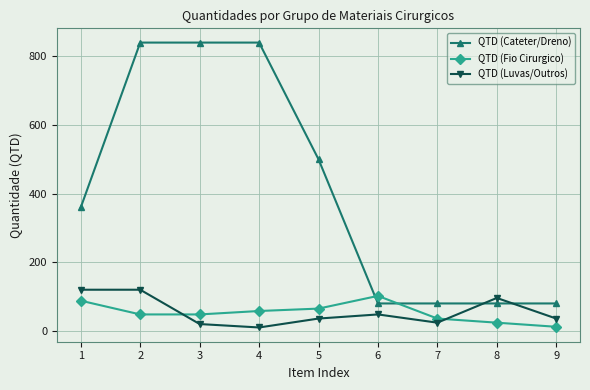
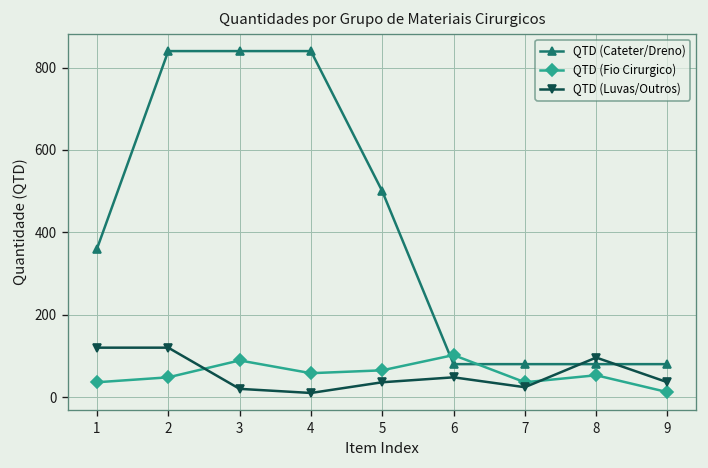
  {
    "QTD (Fio Cirurgico)": {
-     "1": 90,
+     "1": 40,
      "2": 50,
-     "3": 50,
+     "3": 90,
      "4": 60,
      "5": 70,
      "6": 100,
      "7": 40,
-     "8": 20,
+     "8": 50,
      "9": 10
    }
  }
